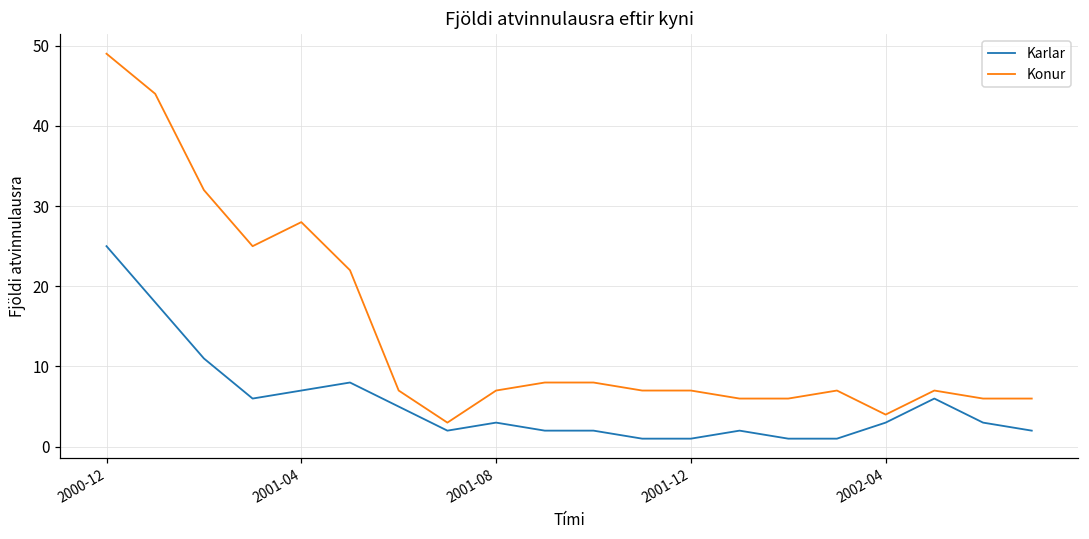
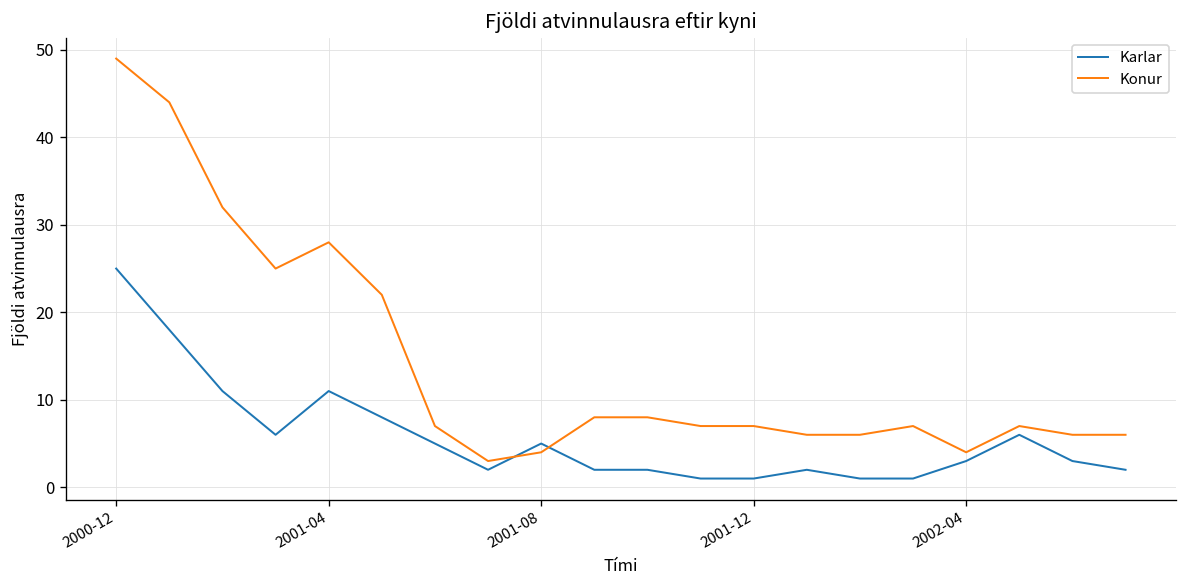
  {
    "Karlar": {
      "2000-12": 25,
-     "2001-04": 7,
-     "2001-08": 3,
+     "2001-04": 11,
+     "2001-08": 5,
      "2001-12": 1,
      "2002-04": 3
    },
    "Konur": {
      "2000-12": 49,
      "2001-04": 28,
-     "2001-08": 7,
+     "2001-08": 4,
      "2001-12": 7,
      "2002-04": 4
    }
  }
